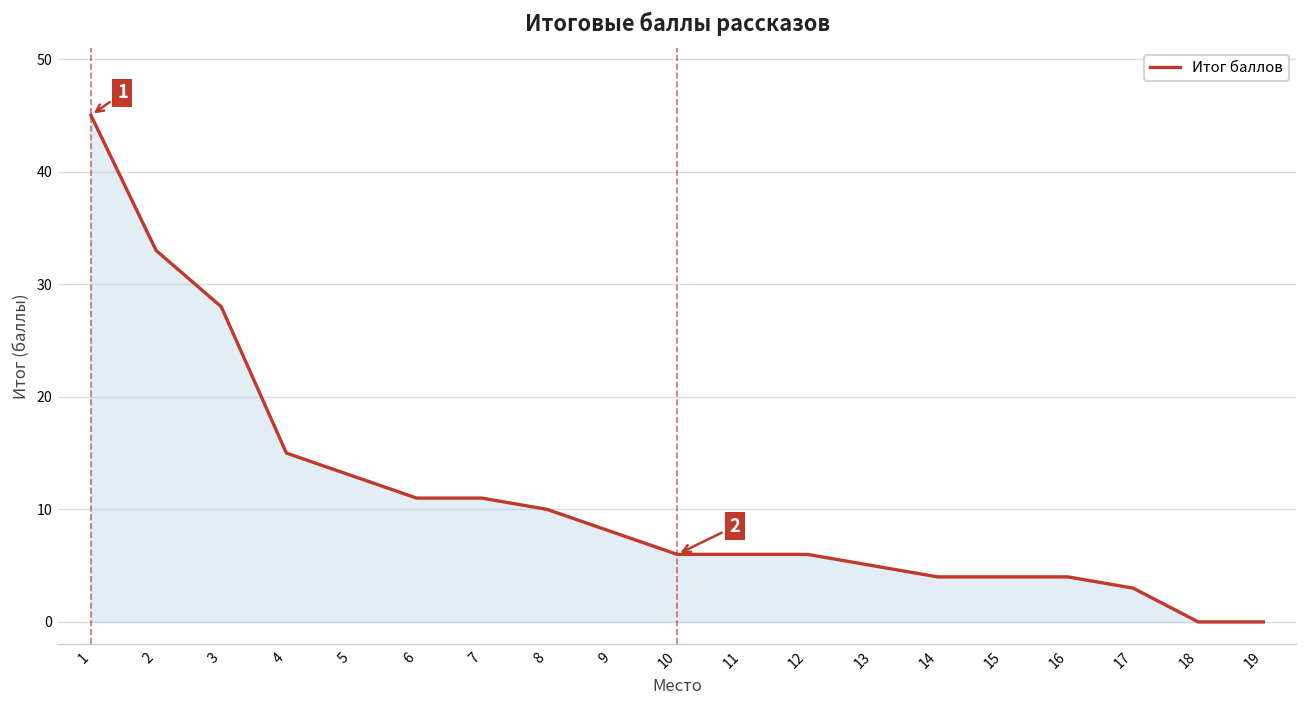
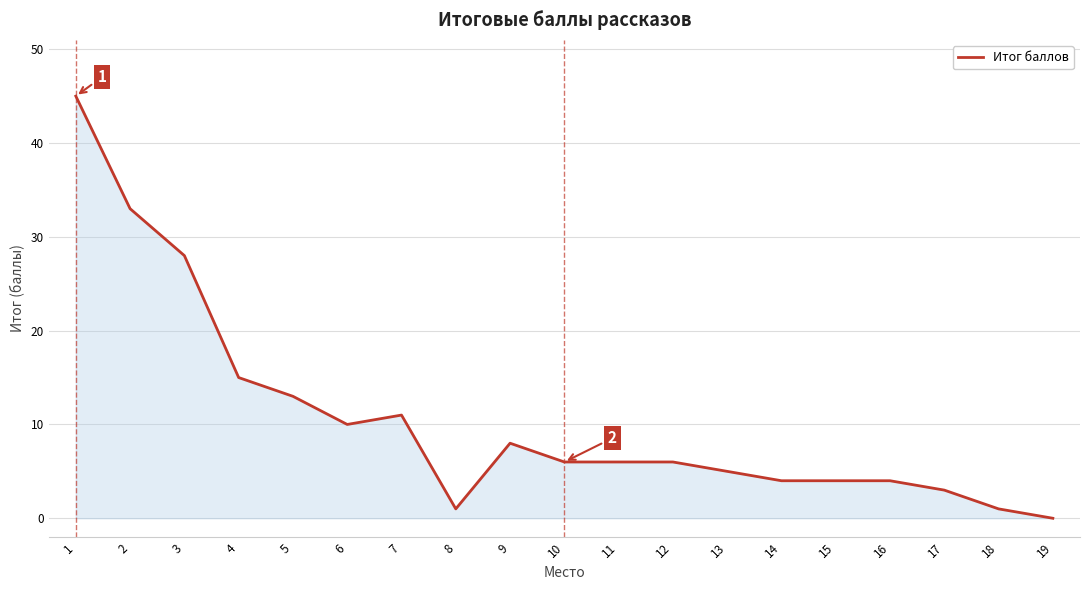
  {
    "1": 45,
    "2": 33,
    "3": 28,
    "4": 15,
    "5": 13,
-   "6": 11,
+   "6": 10,
    "7": 11,
-   "8": 10,
+   "8": 1,
    "9": 8,
    "10": 6,
    "11": 6,
    "12": 6,
    "13": 5,
    "14": 4,
    "15": 4,
    "16": 4,
    "17": 3,
-   "18": 0,
+   "18": 1,
    "19": 0
  }
